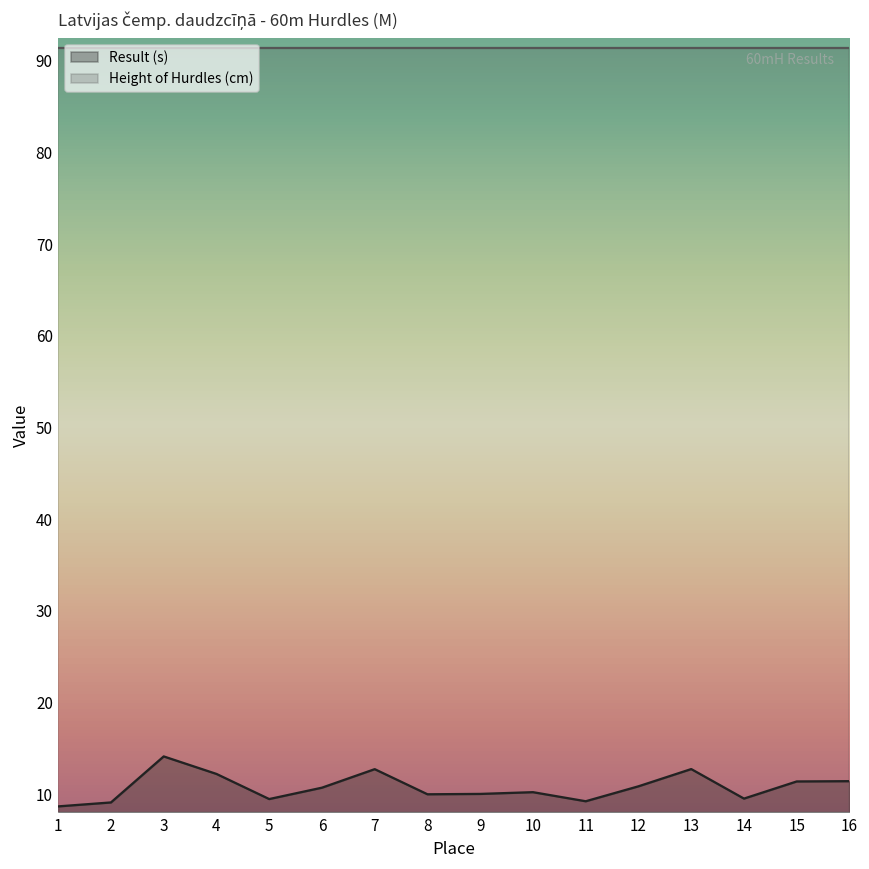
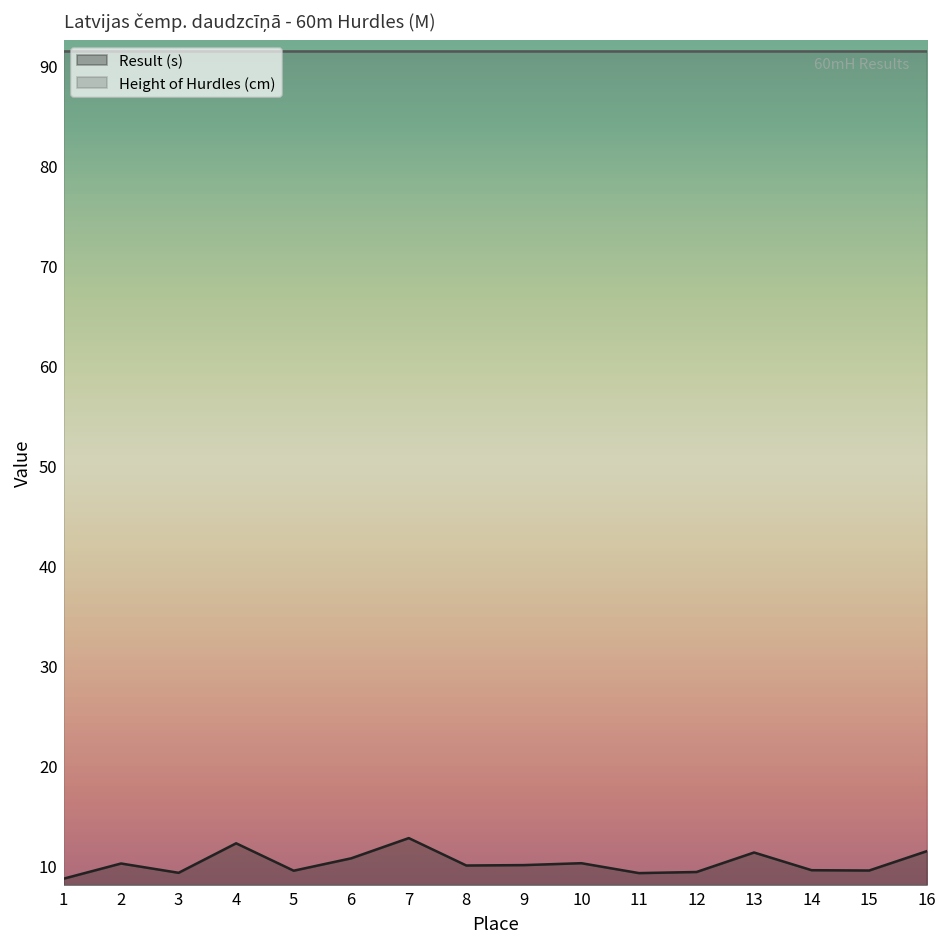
  {
    "Result (s)": {
      "1": 9,
-     "2": 9,
-     "3": 14,
+     "2": 10,
+     "3": 9,
      "4": 12,
      "5": 9,
      "6": 11,
      "7": 13,
      "8": 10,
      "9": 10,
      "10": 10,
      "11": 9,
-     "12": 11,
-     "13": 13,
+     "12": 9,
+     "13": 11,
      "14": 10,
-     "15": 11,
+     "15": 9,
      "16": 11
    },
    "Height of Hurdles (cm)": {
      "1": 91,
      "5": 91,
      "6": 91,
      "7": 91,
      "8": 91,
      "9": 91,
      "10": 91,
      "11": 91,
      "12": 91,
      "13": 91,
      "16": 91
    }
  }
